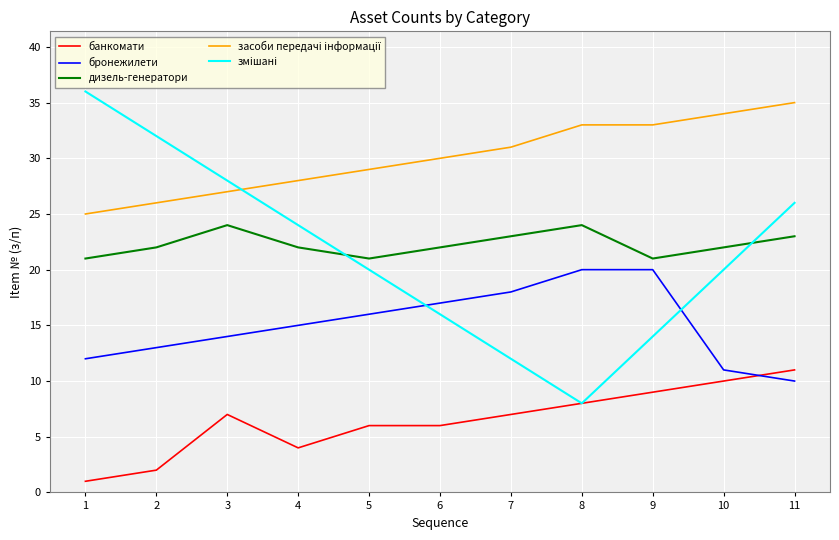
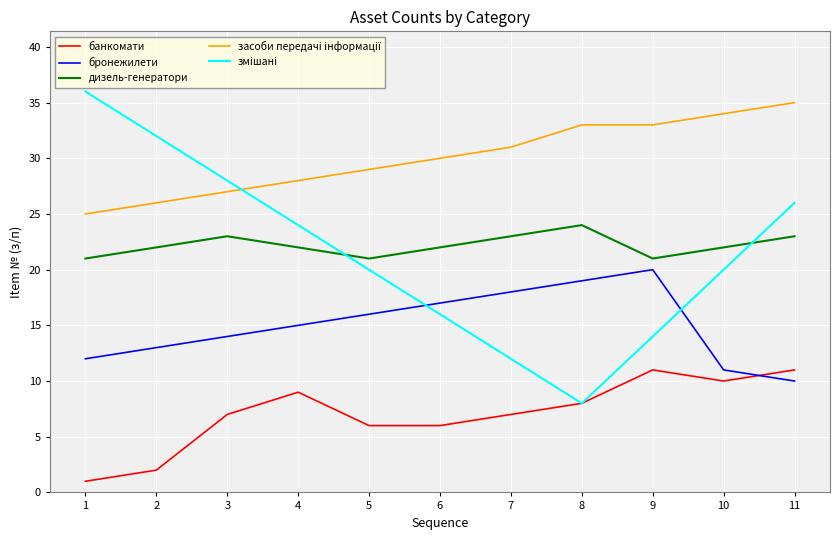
  {
    "банкомати": {
      "1": 1,
      "2": 2,
      "3": 7,
-     "4": 4,
+     "4": 9,
      "5": 6,
      "6": 6,
      "7": 7,
-     "9": 9,
+     "9": 11,
      "10": 10,
      "11": 11
    },
    "бронежилети": {
      "1": 12,
      "2": 13,
      "3": 14,
      "4": 15,
      "5": 16,
      "6": 17,
      "7": 18,
-     "8": 20,
+     "8": 19,
      "9": 20,
      "10": 11,
      "11": 10
    },
    "дизель-генератори": {
      "1": 21,
      "2": 22,
-     "3": 24,
+     "3": 23,
      "4": 22,
      "5": 21,
      "6": 22,
      "7": 23,
      "8": 24,
      "9": 21,
      "10": 22,
      "11": 23
    },
    "засоби передачі інформації": {
      "1": 25,
      "2": 26,
      "3": 27,
      "4": 28,
      "5": 29,
      "6": 30,
      "7": 31,
      "8": 33,
      "9": 33,
      "10": 34,
      "11": 35
    },
    "змішані": {
      "1": 36,
      "2": 32,
      "3": 28,
      "4": 24,
      "5": 20,
      "6": 16,
      "7": 12,
      "9": 14,
      "10": 20,
      "11": 26
    }
  }
